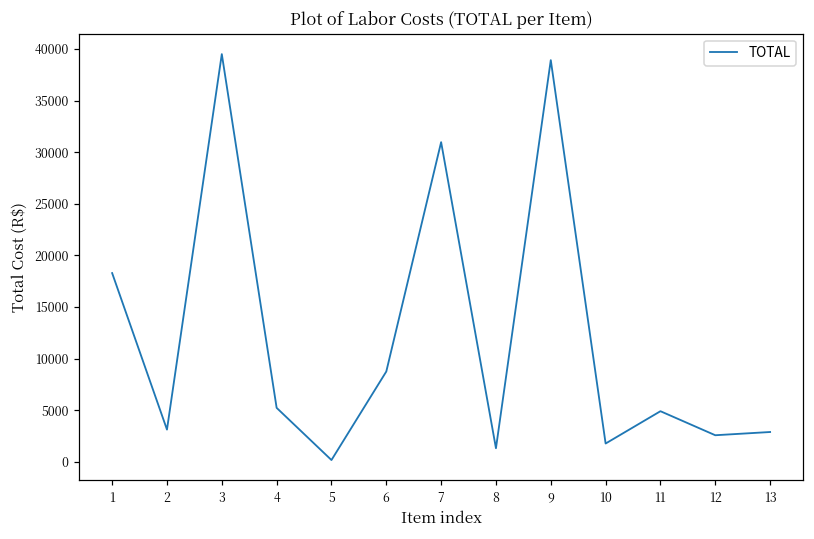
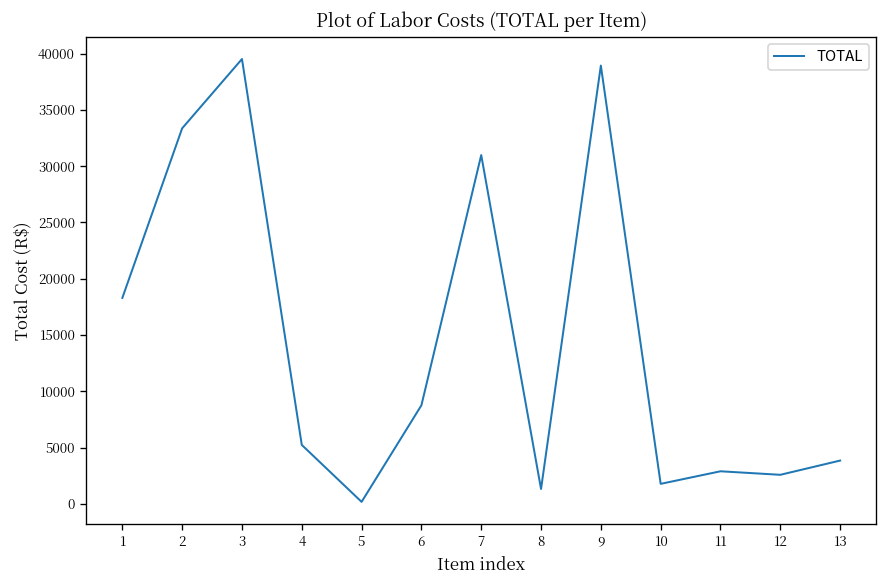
  {
    "1": 18000,
-   "2": 3000,
+   "2": 33000,
    "3": 40000,
    "4": 5000,
    "5": 0,
    "6": 9000,
    "7": 31000,
    "8": 1000,
    "9": 39000,
    "10": 2000,
-   "11": 5000,
+   "11": 3000,
    "12": 3000,
-   "13": 3000
+   "13": 4000
  }
